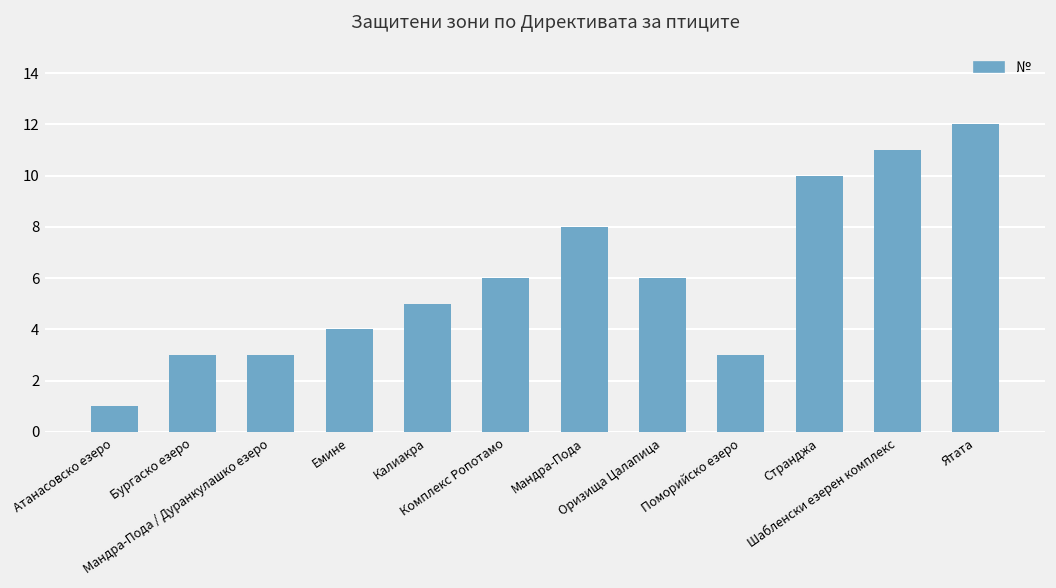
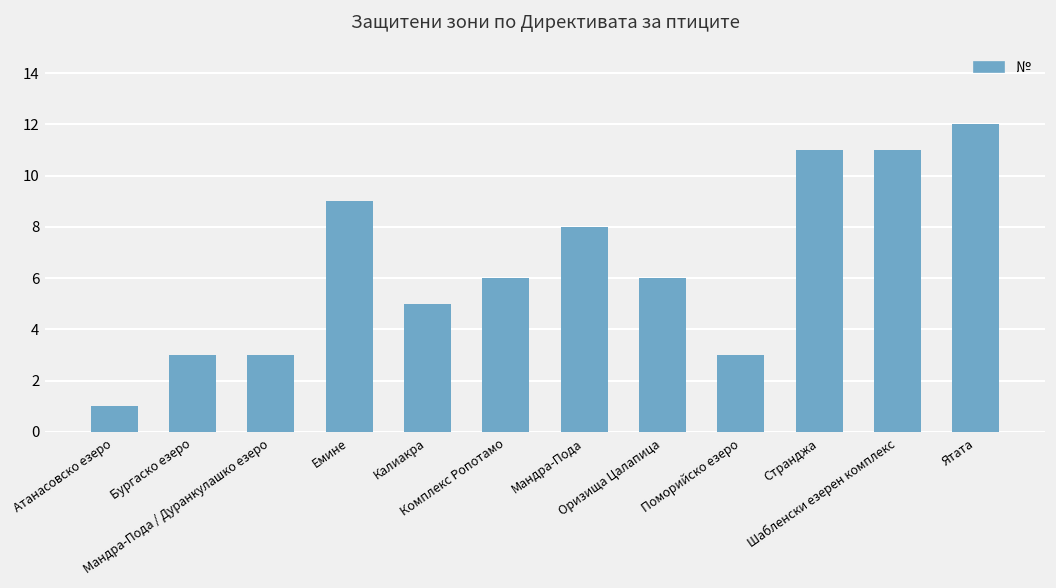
  {
    "Атанасовско езеро": 1,
    "Бургаско езеро": 3,
    "Мандра-Пода / Дуранкулашко езеро": 3,
-   "Емине": 4,
+   "Емине": 9,
    "Калиакра": 5,
    "Комплекс Ропотамо": 6,
    "Мандра-Пода": 8,
    "Оризища Цалапица": 6,
    "Поморийско езеро": 3,
-   "Странджа": 10,
+   "Странджа": 11,
    "Шабленски езерен комплекс": 11,
    "Ятата": 12
  }
